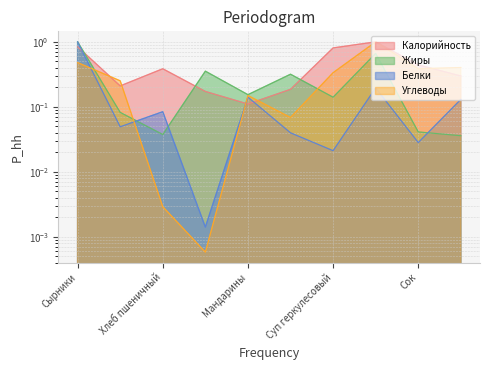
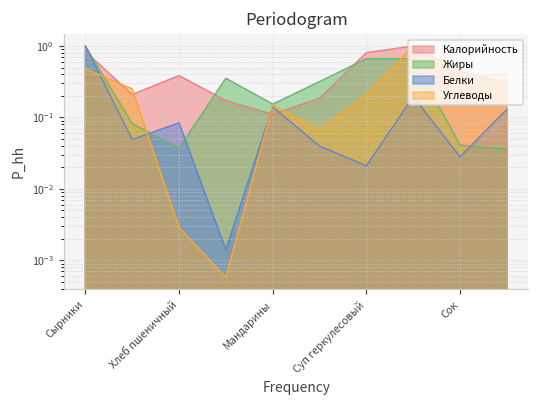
  {
    "Калорийность": {
      "Сырники": 0.8,
      "Хлеб пшеничный": 0.4,
      "Мандарины": 0.11,
      "Суп геркулесовый": 0.8
    },
    "Жиры": {
      "Хлеб пшеничный": 0.04,
-     "Суп геркулесовый": 0.14,
+     "Суп геркулесовый": 0.7,
      "Сок": 0.04
    },
    "Белки": {
      "Хлеб пшеничный": 0.08,
      "Суп геркулесовый": 0.02,
      "Сок": 0.03
    },
    "Углеводы": {
      "Сырники": 0.5,
      "Хлеб пшеничный": 0.003,
-     "Суп геркулесовый": 0.3
+     "Суп геркулесовый": 0.21
    }
  }
